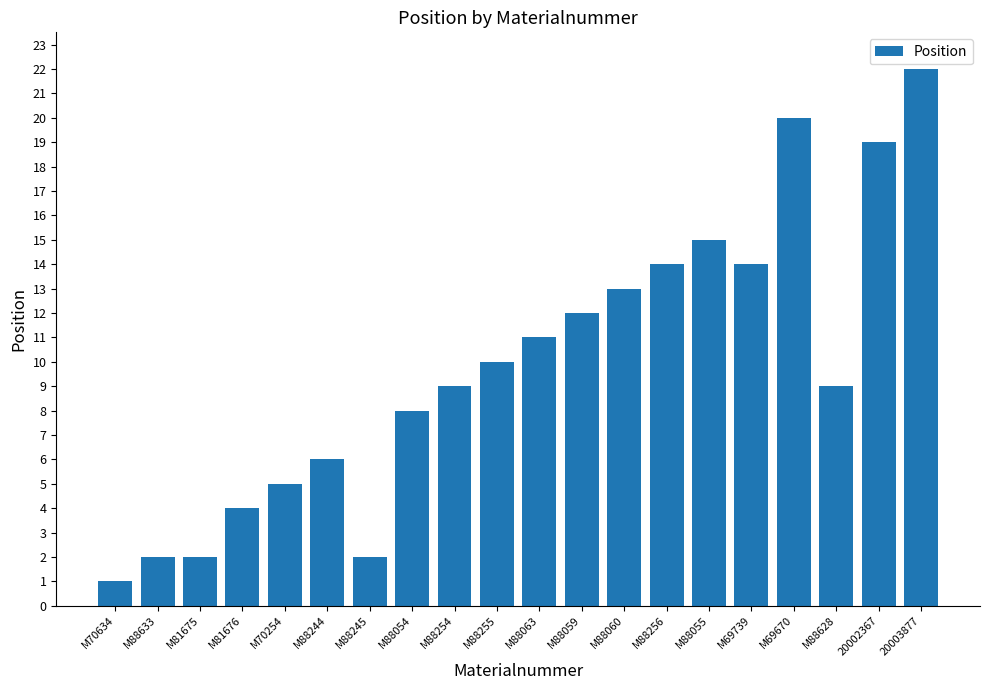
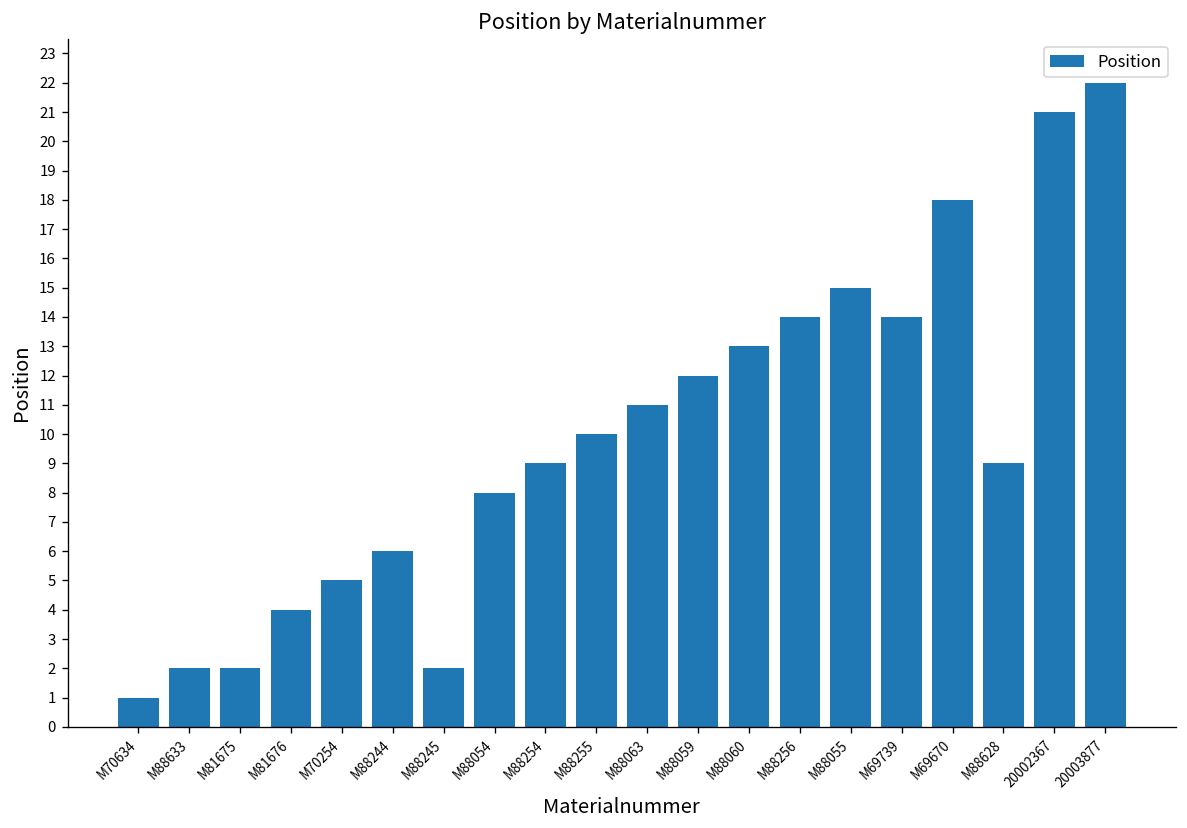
  {
    "M70634": 1,
    "M88633": 2,
    "M81675": 2,
    "M81676": 4,
    "M70254": 5,
    "M88244": 6,
    "M88245": 2,
    "M88054": 8,
    "M88254": 9,
    "M88255": 10,
    "M88063": 11,
    "M88059": 12,
    "M88060": 13,
    "M88256": 14,
    "M88055": 15,
    "M69739": 14,
-   "M69670": 20,
+   "M69670": 18,
    "M88628": 9,
-   "20002367": 19,
+   "20002367": 21,
    "20003877": 22
  }
